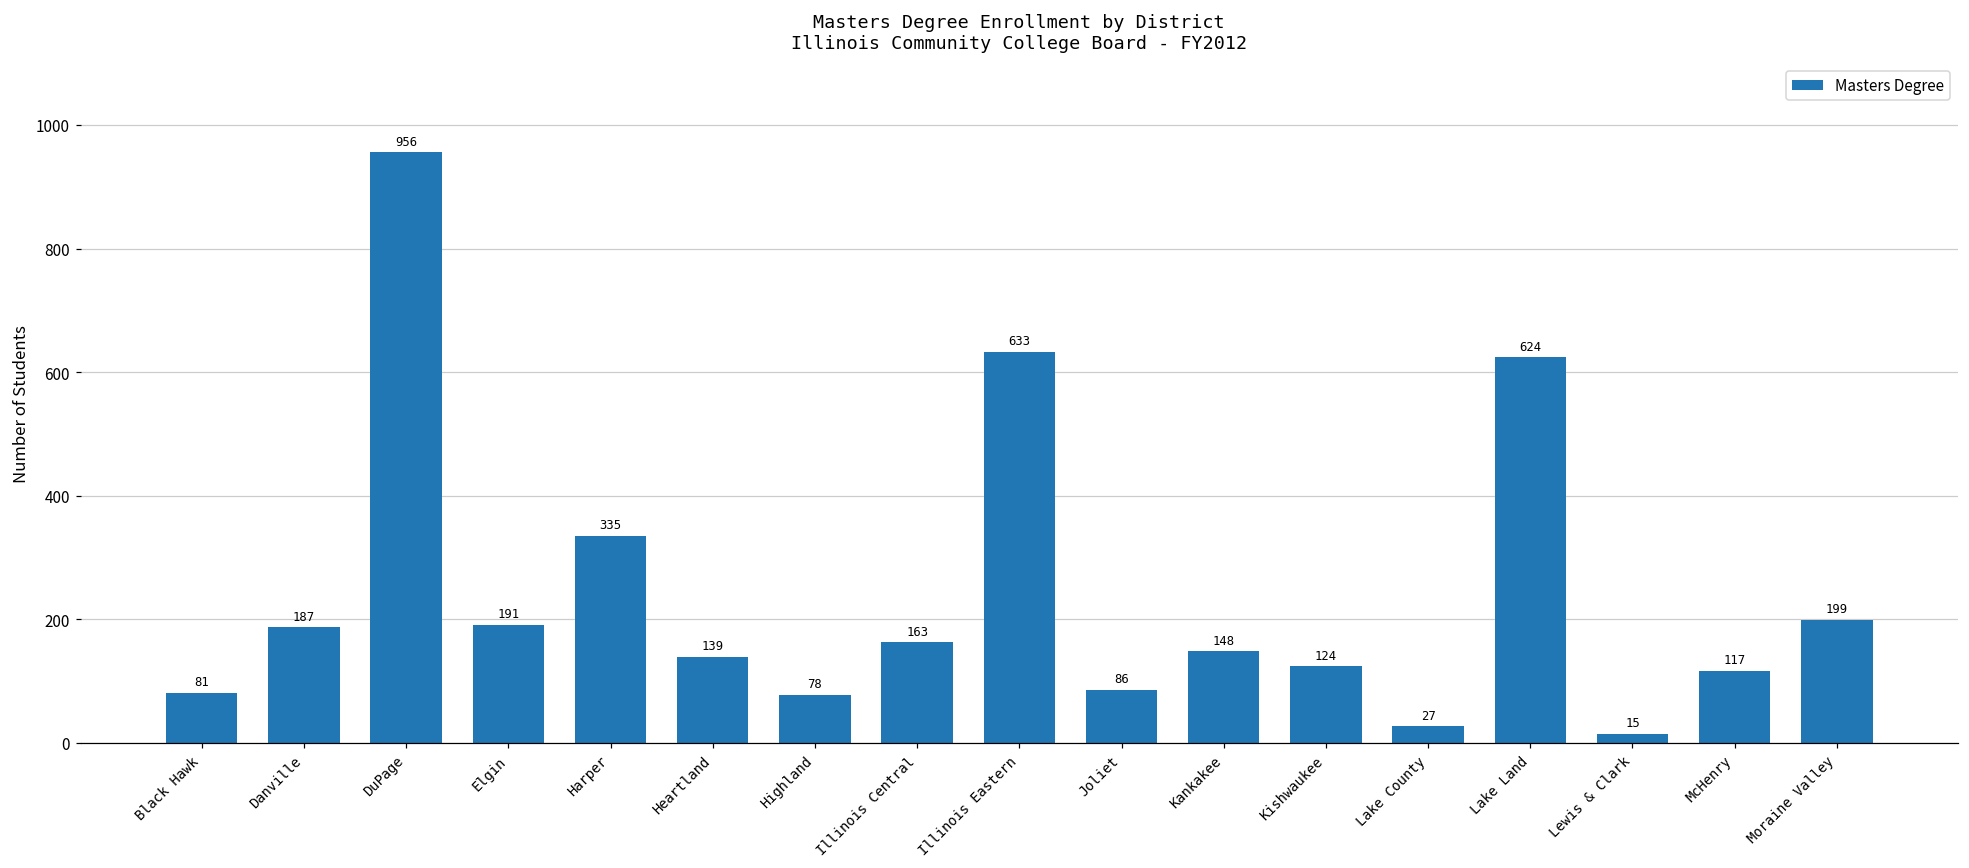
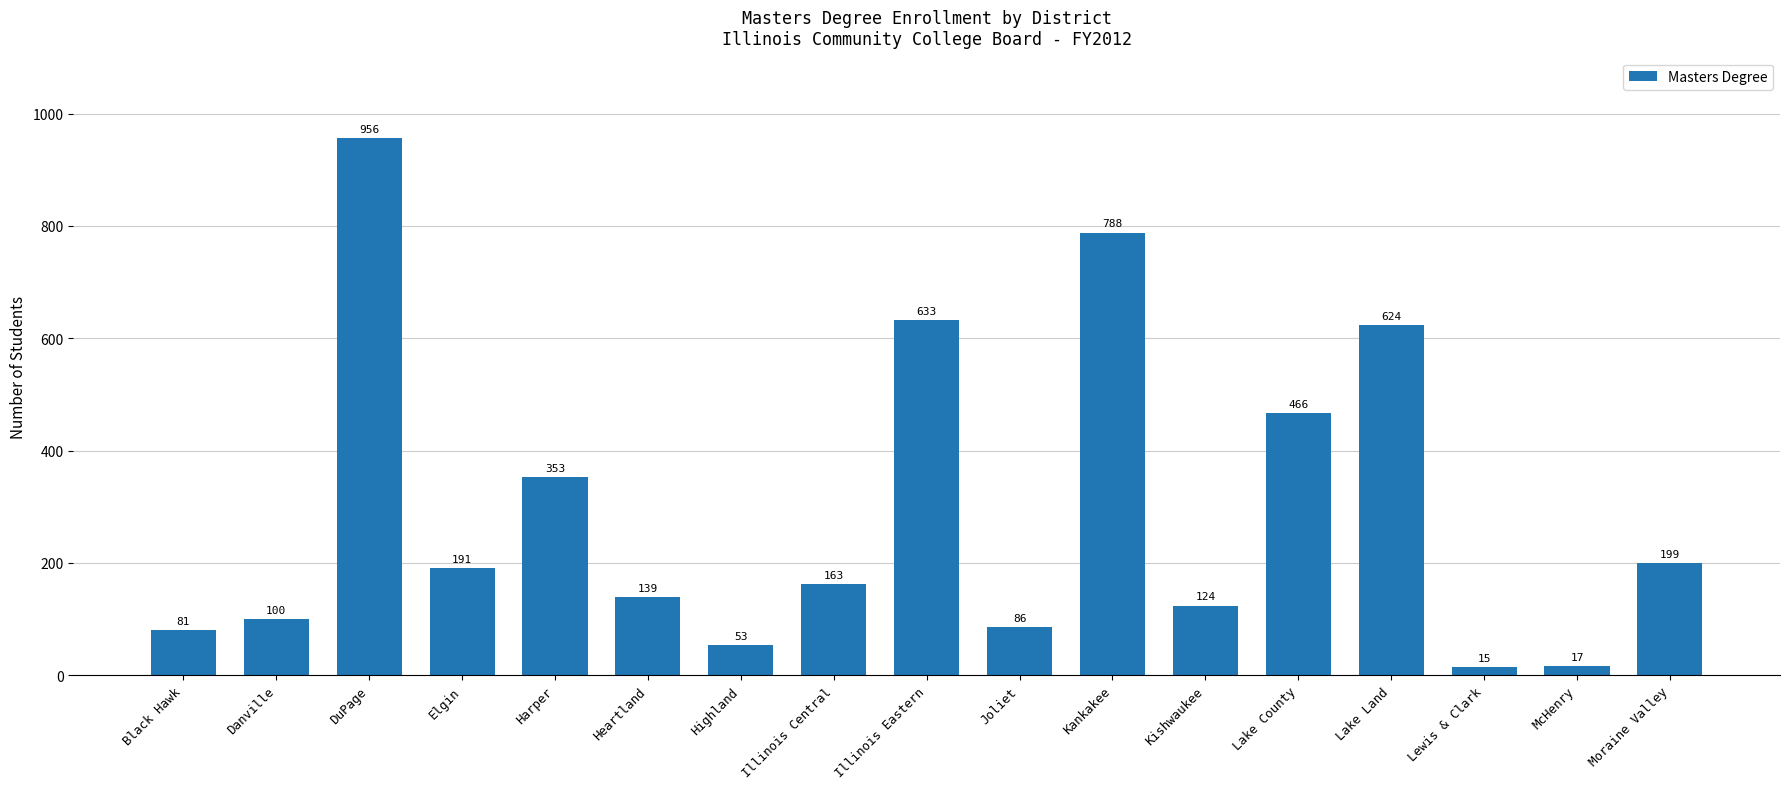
  {
    "Black Hawk": 81,
-   "Danville": 187,
+   "Danville": 100,
    "DuPage": 956,
    "Elgin": 191,
-   "Harper": 335,
+   "Harper": 353,
    "Heartland": 139,
-   "Highland": 78,
+   "Highland": 53,
    "Illinois Central": 163,
    "Illinois Eastern": 633,
    "Joliet": 86,
-   "Kankakee": 148,
+   "Kankakee": 788,
    "Kishwaukee": 124,
-   "Lake County": 27,
+   "Lake County": 466,
    "Lake Land": 624,
    "Lewis & Clark": 15,
-   "McHenry": 117,
+   "McHenry": 17,
    "Moraine Valley": 199
  }
